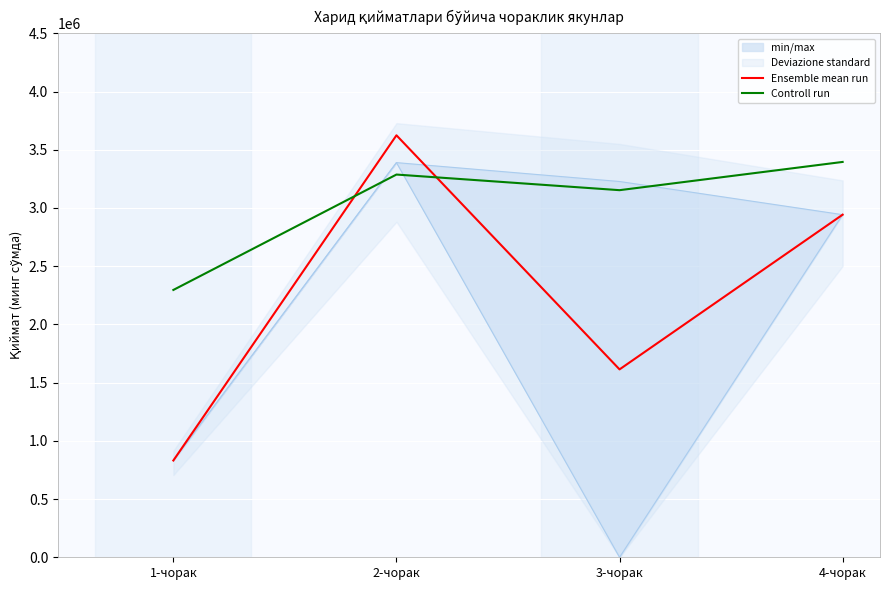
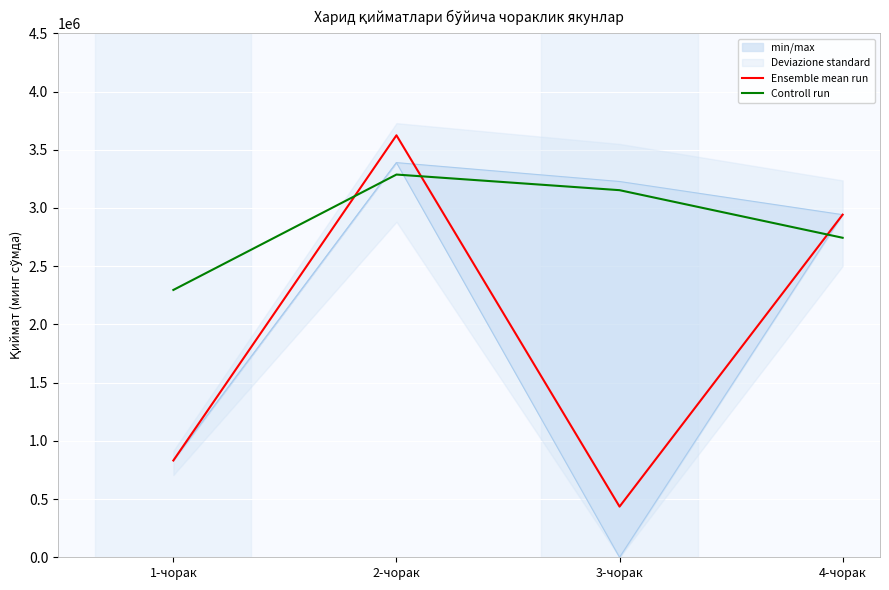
  {
    "Ensemble mean run": {
      "2-чорак": 3620000,
-     "3-чорак": 1610000
+     "3-чорак": 440000
    },
    "Controll run": {
      "1-чорак": 2300000,
      "2-чорак": 3290000,
      "3-чорак": 3150000,
-     "4-чорак": 3400000
+     "4-чорак": 2740000
    }
  }
